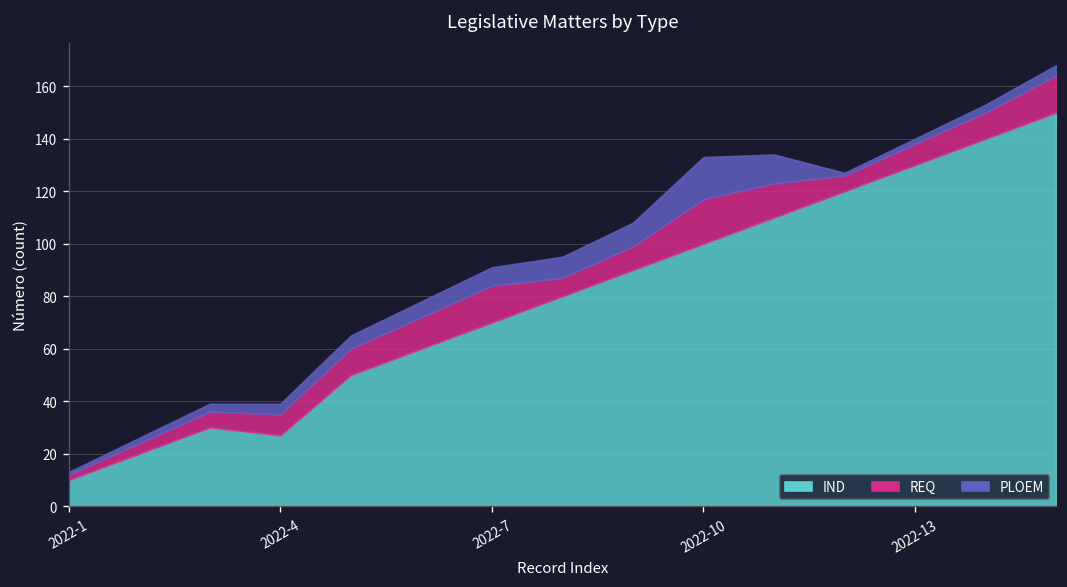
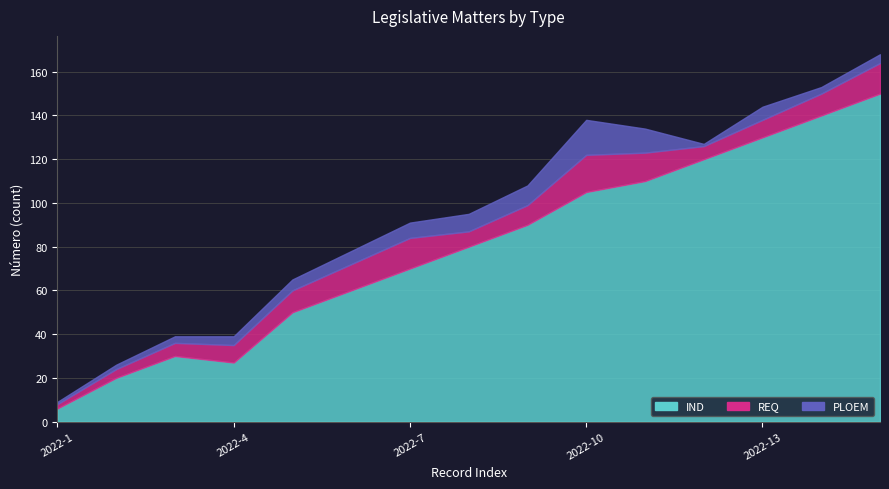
  {
    "IND": {
-     "2022-1": 10,
+     "2022-1": 6,
      "2022-4": 27,
      "2022-7": 70,
-     "2022-10": 100,
+     "2022-10": 105,
      "2022-13": 130
    },
    "REQ": {
      "2022-4": 8,
      "2022-7": 14,
      "2022-10": 17,
      "2022-13": 8
    },
    "PLOEM": {
      "2022-4": 4,
      "2022-7": 7,
      "2022-10": 16,
-     "2022-13": 2
+     "2022-13": 6
    }
  }
